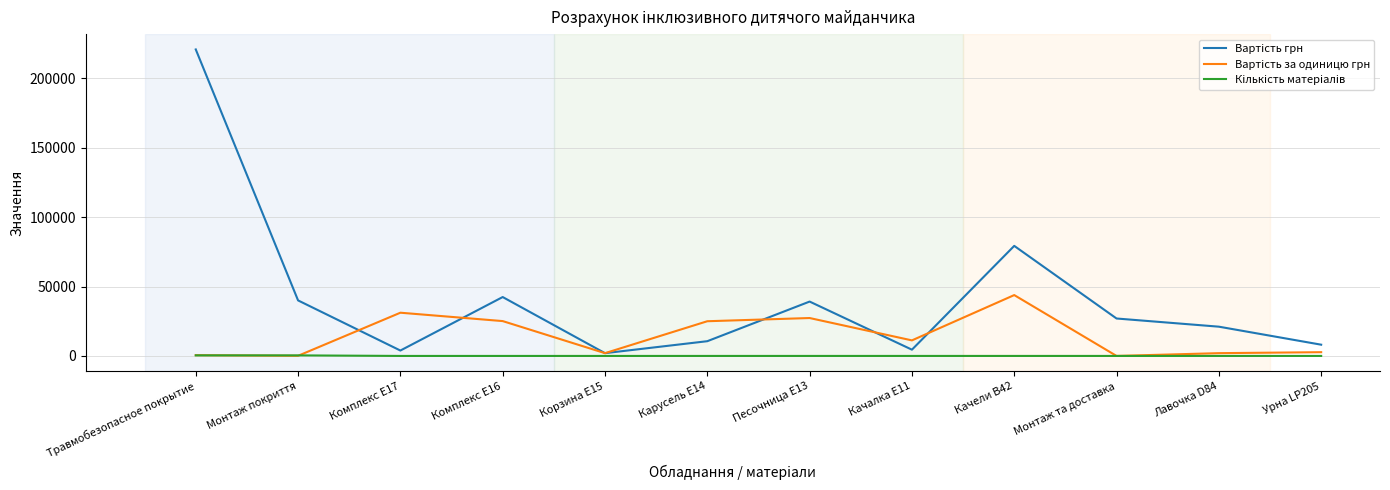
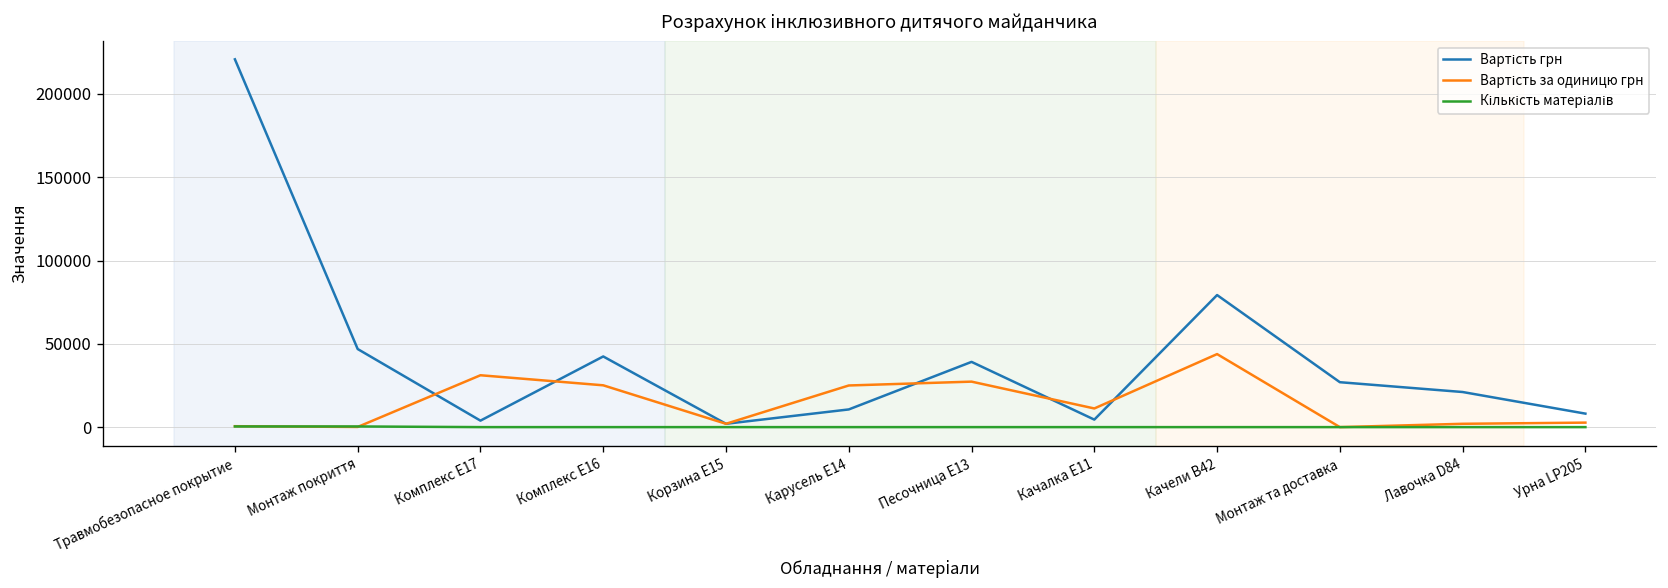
  {
    "Вартість грн": {
      "Травмобезопасное покрытие": 221000,
-     "Монтаж покриття": 40000,
+     "Монтаж покриття": 47000,
      "Комплекс E17": 4000,
      "Комплекс E16": 42000,
      "Карусель E14": 11000,
      "Песочница E13": 39000,
      "Качалка E11": 5000,
      "Качели B42": 79000,
      "Монтаж та доставка": 27000,
      "Лавочка D84": 21000,
      "Урна LP205": 8000
    },
    "Вартість за одиницю грн": {
      "Комплекс E17": 31000,
      "Комплекс E16": 25000,
      "Карусель E14": 25000,
      "Песочница E13": 27000,
      "Качалка E11": 11000,
      "Качели B42": 44000,
      "Лавочка D84": 2000,
      "Урна LP205": 3000
    },
    "Кількість матеріалів": {
      "Комплекс E17": 0,
      "Комплекс E16": 0,
      "Корзина E15": 0,
      "Карусель E14": 0,
      "Песочница E13": 0,
      "Качалка E11": 0,
      "Качели B42": 0,
      "Лавочка D84": 0,
      "Урна LP205": 0
    }
  }
